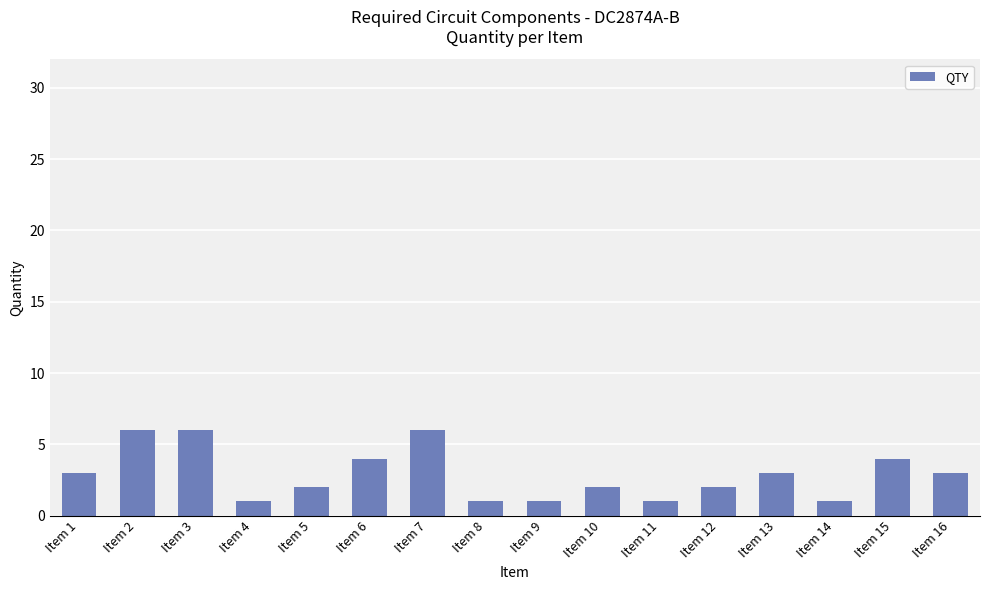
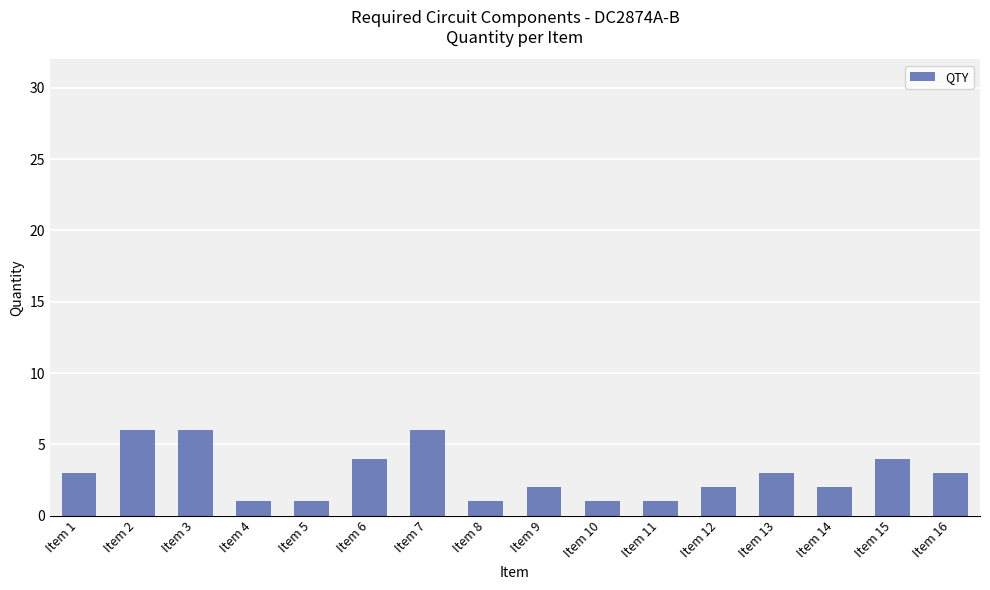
  {
    "Item 1": 3,
    "Item 2": 6,
    "Item 3": 6,
    "Item 4": 1,
-   "Item 5": 2,
+   "Item 5": 1,
    "Item 6": 4,
    "Item 7": 6,
    "Item 8": 1,
-   "Item 9": 1,
-   "Item 10": 2,
+   "Item 9": 2,
+   "Item 10": 1,
    "Item 11": 1,
    "Item 12": 2,
    "Item 13": 3,
-   "Item 14": 1,
+   "Item 14": 2,
    "Item 15": 4,
    "Item 16": 3
  }
